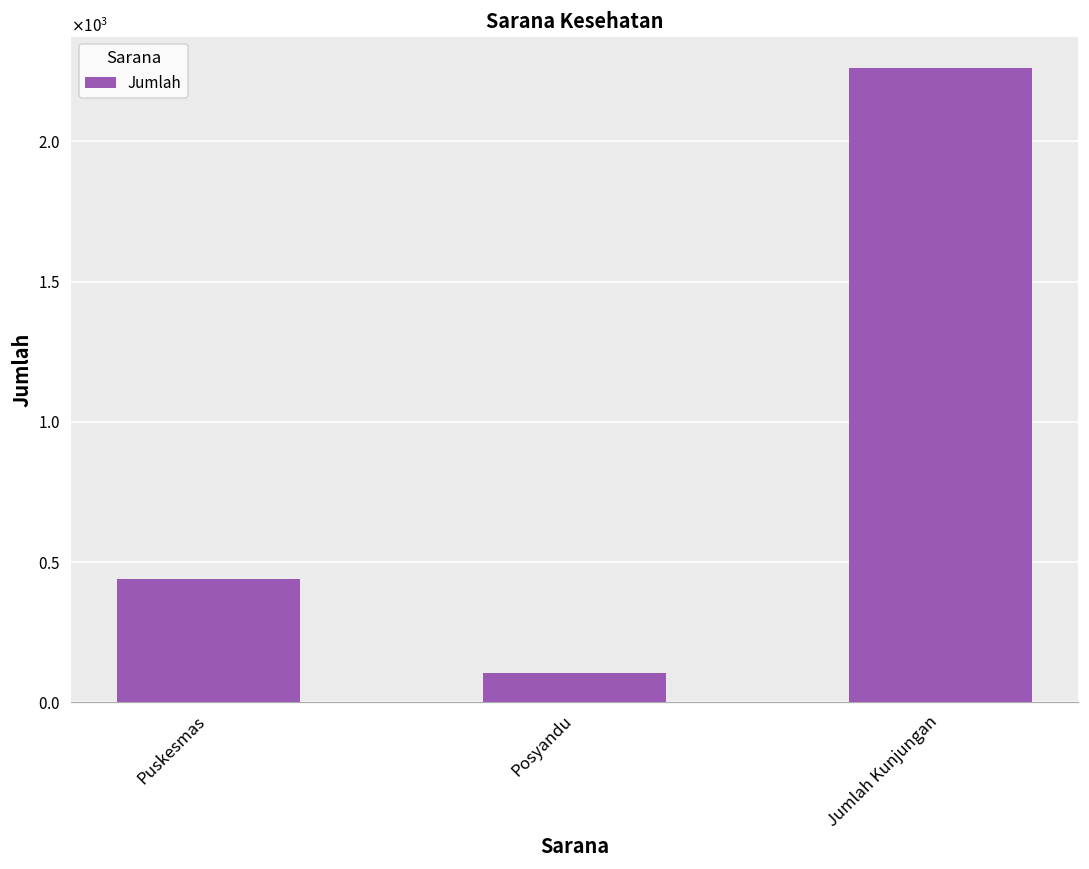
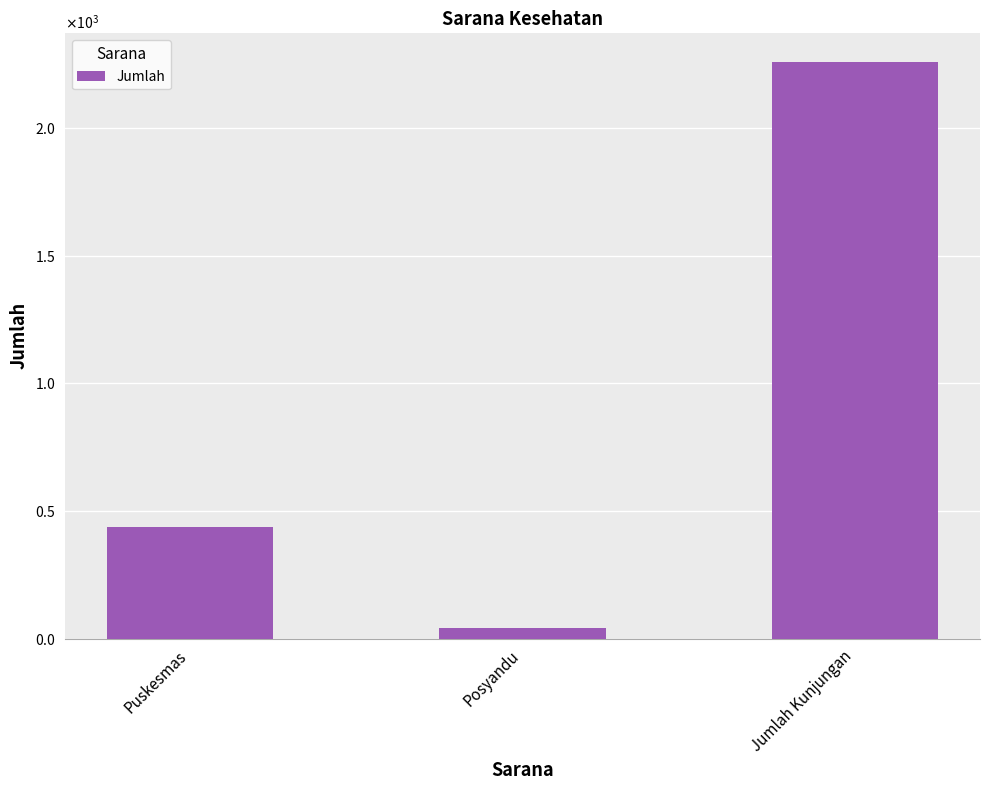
  {
    "Puskesmas": 440,
-   "Posyandu": 110,
+   "Posyandu": 40,
    "Jumlah Kunjungan": 2260
  }
